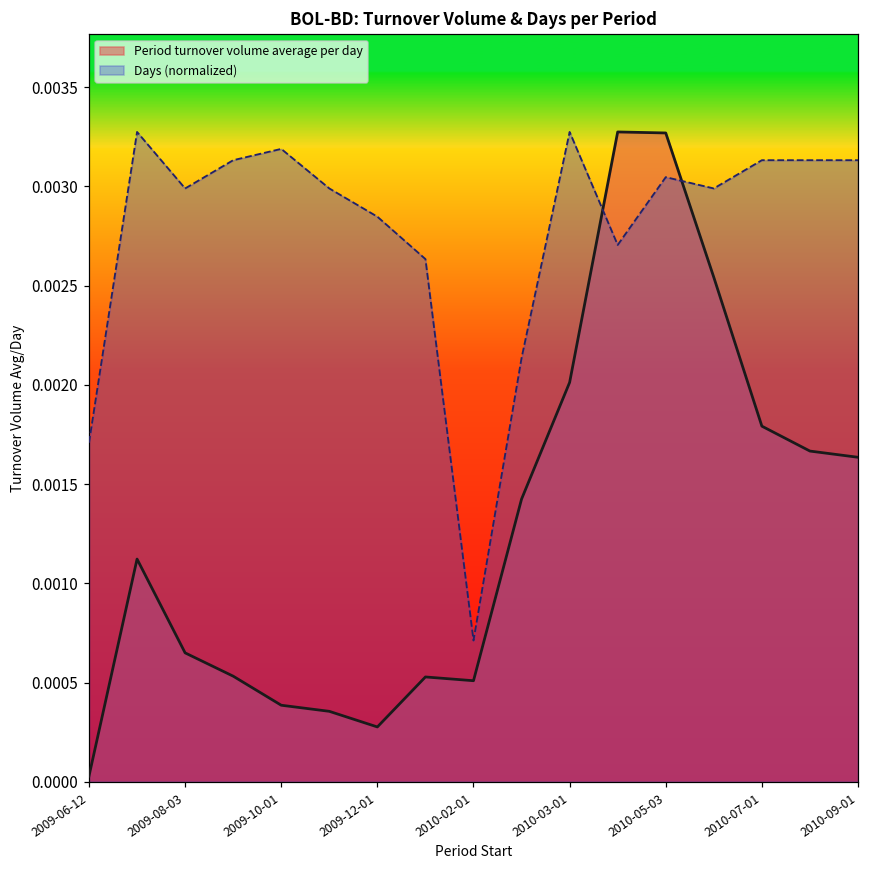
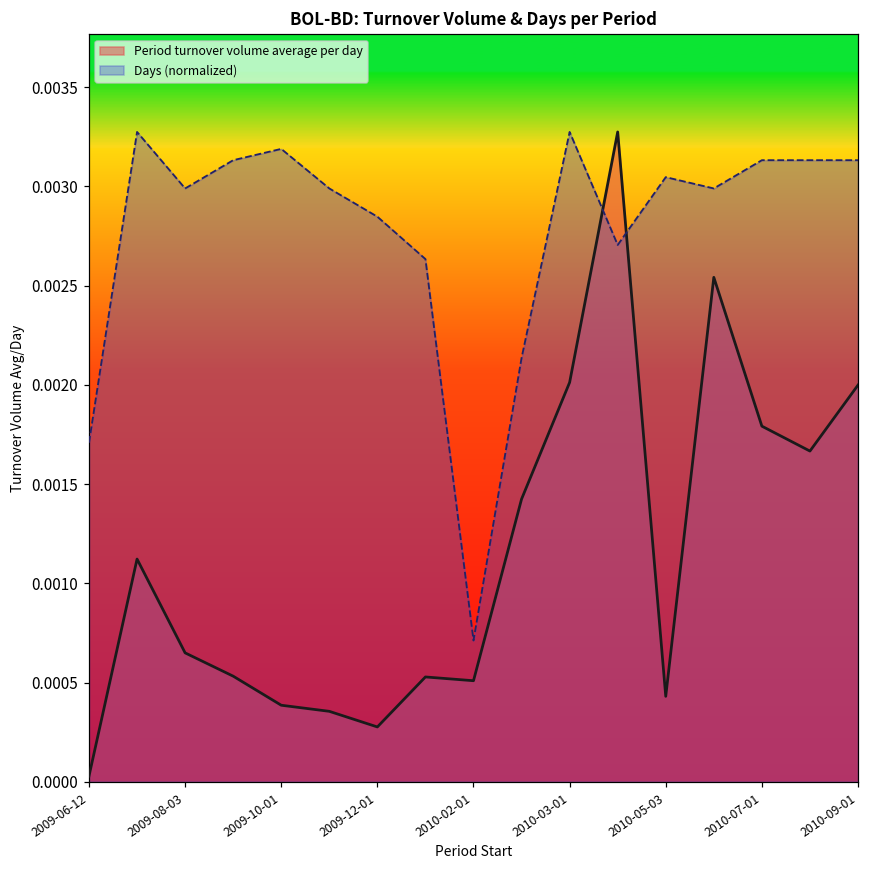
  {
    "Period turnover volume average per day": {
      "2009-06-12": 0.00003,
      "2009-08-03": 0.00065,
      "2009-10-01": 0.00039,
      "2009-12-01": 0.00028,
      "2010-02-01": 0.00051,
      "2010-03-01": 0.00201,
-     "2010-05-03": 0.00327,
+     "2010-05-03": 0.00043,
      "2010-07-01": 0.00179,
-     "2010-09-01": 0.00164
+     "2010-09-01": 0.00200
    },
    "Days (normalized)": {
      "2009-06-12": 0.00171,
      "2009-08-03": 0.00299,
      "2009-10-01": 0.00319,
      "2009-12-01": 0.00285,
      "2010-02-01": 0.00071,
      "2010-03-01": 0.00327,
      "2010-05-03": 0.00305,
      "2010-07-01": 0.00313,
      "2010-09-01": 0.00313
    }
  }
